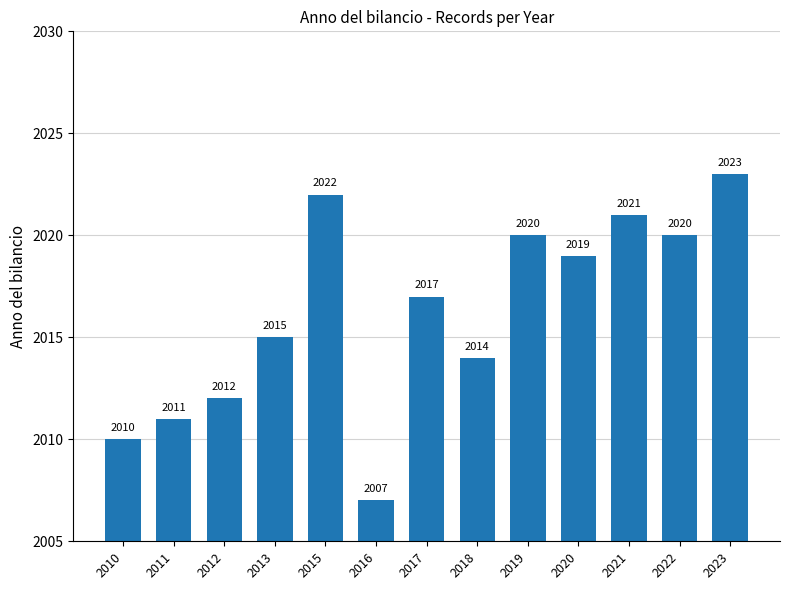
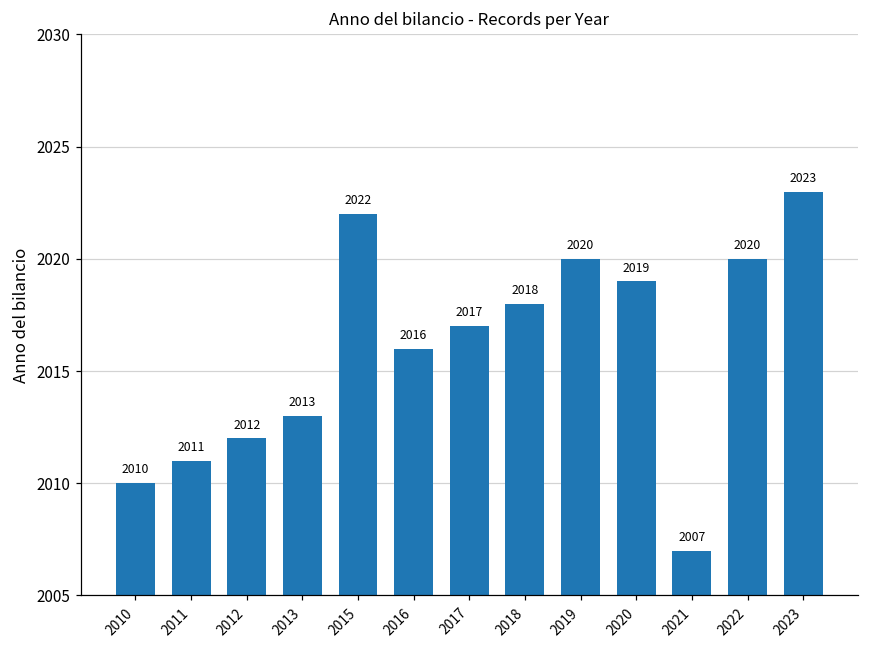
  {
    "2010": 2010,
    "2011": 2011,
    "2012": 2012,
-   "2013": 2015,
+   "2013": 2013,
    "2015": 2022,
-   "2016": 2007,
+   "2016": 2016,
    "2017": 2017,
-   "2018": 2014,
+   "2018": 2018,
    "2019": 2020,
    "2020": 2019,
-   "2021": 2021,
+   "2021": 2007,
    "2022": 2020,
    "2023": 2023
  }
